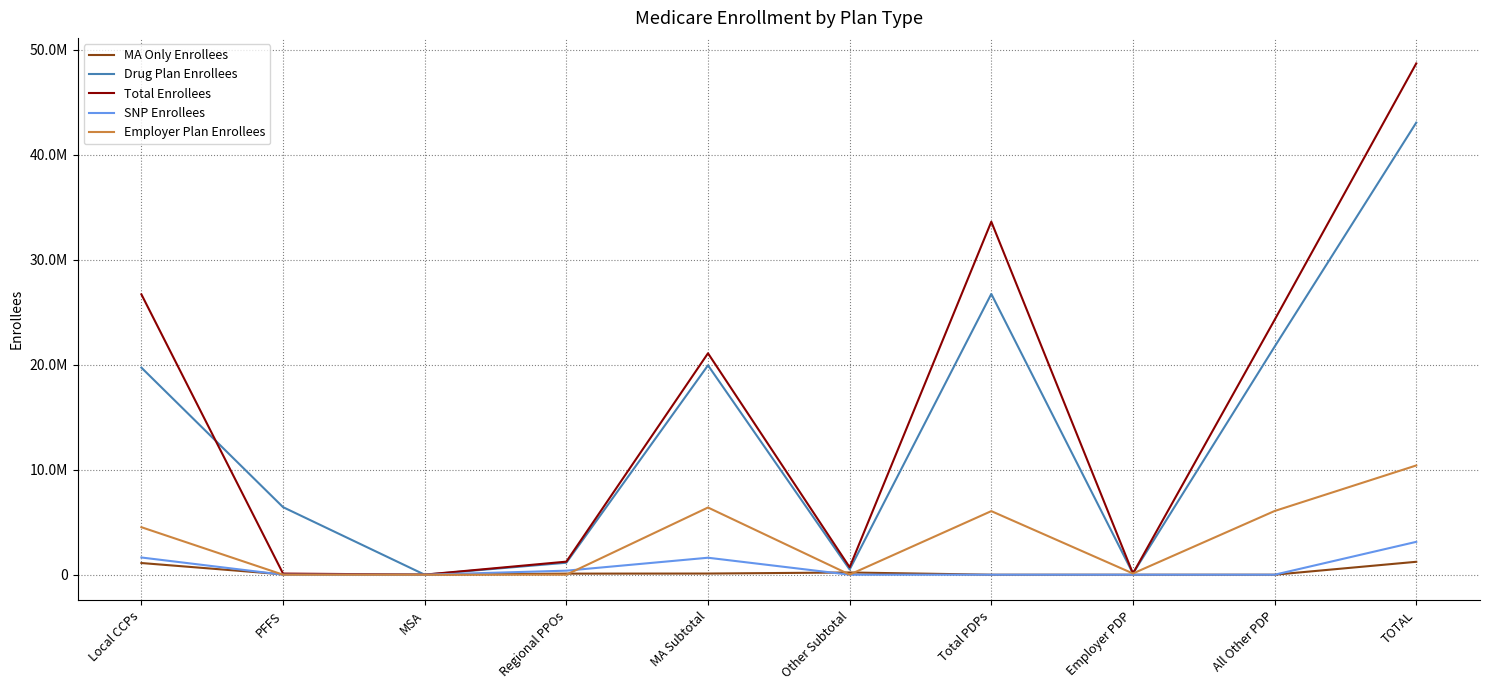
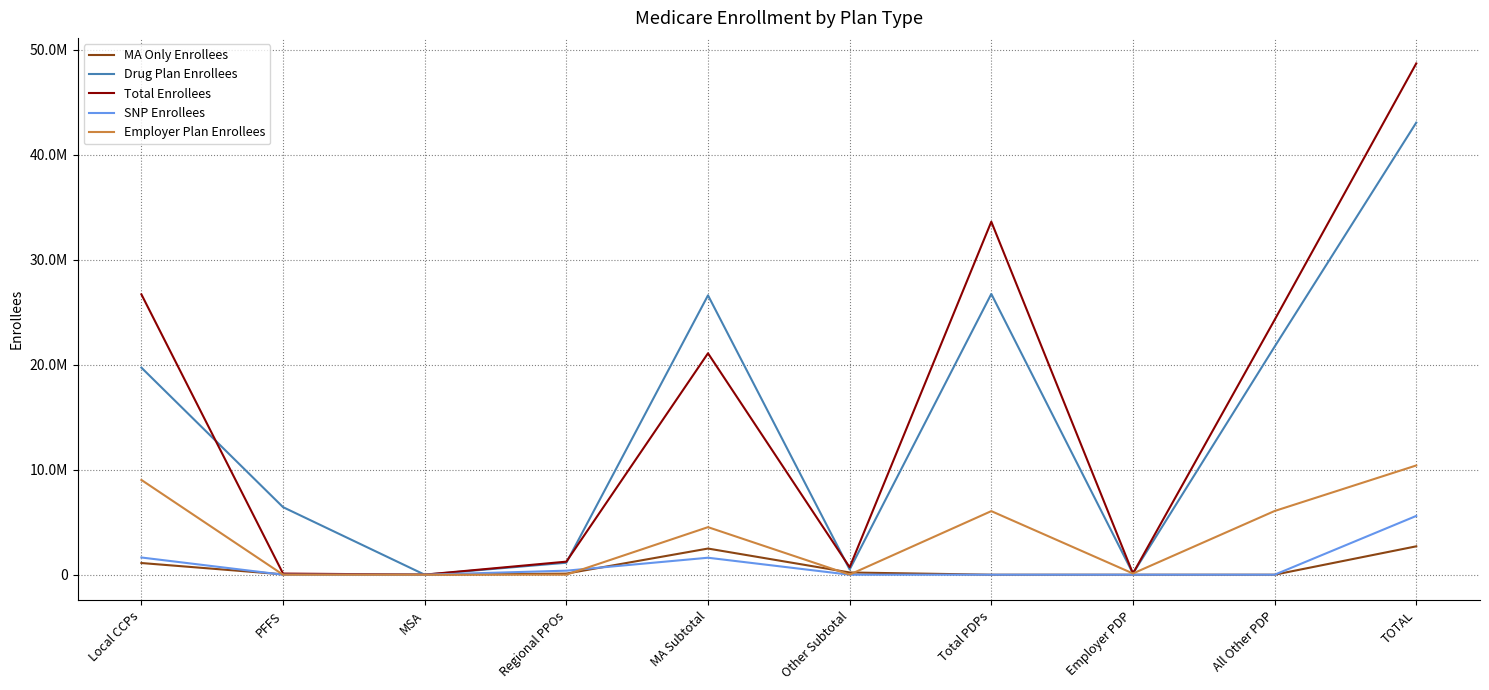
  {
    "MA Only Enrollees": {
      "Local CCPs": 1100000,
-     "MA Subtotal": 100000,
-     "TOTAL": 1200000
+     "MA Subtotal": 2500000,
+     "TOTAL": 2700000
    },
    "Drug Plan Enrollees": {
      "Local CCPs": 19700000,
      "PFFS": 6400000,
-     "MA Subtotal": 19900000,
+     "MA Subtotal": 26600000,
      "Total PDPs": 26700000,
      "All Other PDP": 21700000,
      "TOTAL": 43100000
    },
    "Total Enrollees": {
      "Local CCPs": 26700000,
      "MA Subtotal": 21100000,
      "Total PDPs": 33600000,
      "All Other PDP": 24300000,
      "TOTAL": 48700000
    },
    "SNP Enrollees": {
      "Local CCPs": 1600000,
      "Regional PPOs": 400000,
      "MA Subtotal": 1600000,
-     "TOTAL": 3100000
+     "TOTAL": 5600000
    },
    "Employer Plan Enrollees": {
-     "Local CCPs": 4500000,
-     "MA Subtotal": 6400000,
+     "Local CCPs": 9000000,
+     "MA Subtotal": 4500000,
      "Total PDPs": 6100000,
      "All Other PDP": 6100000,
      "TOTAL": 10400000
    }
  }
